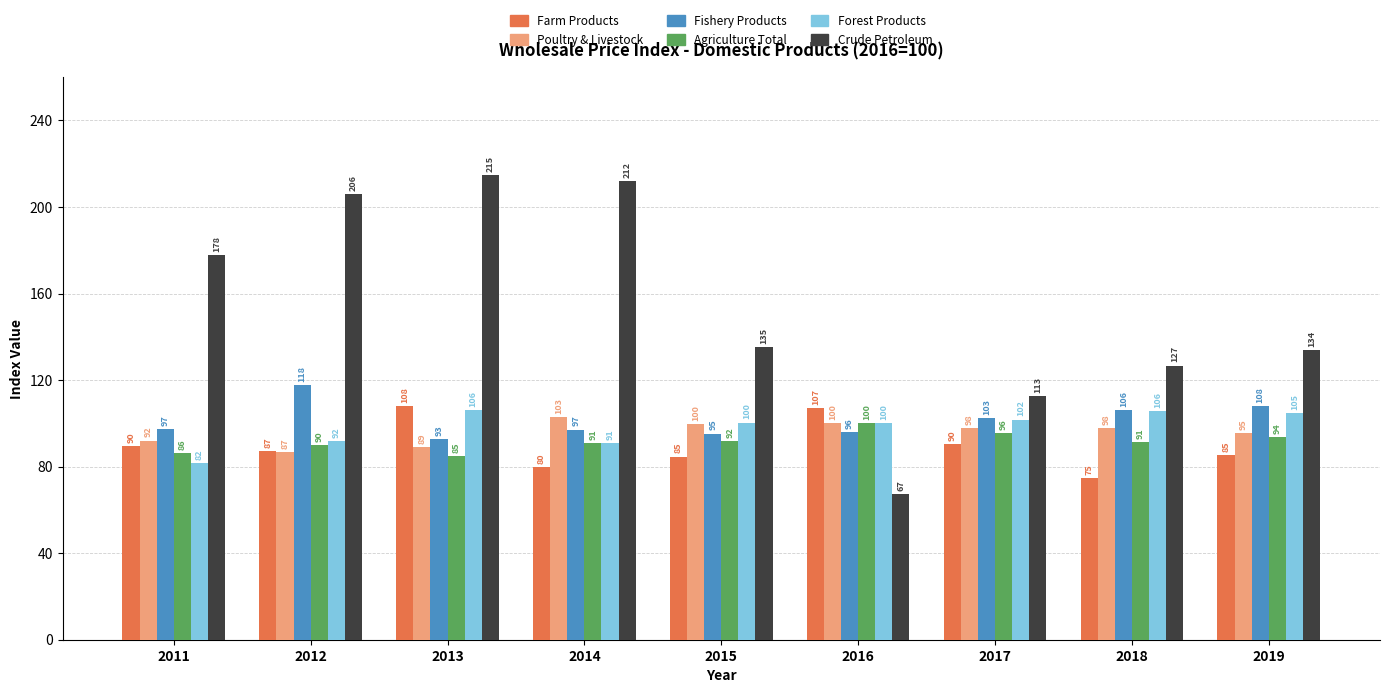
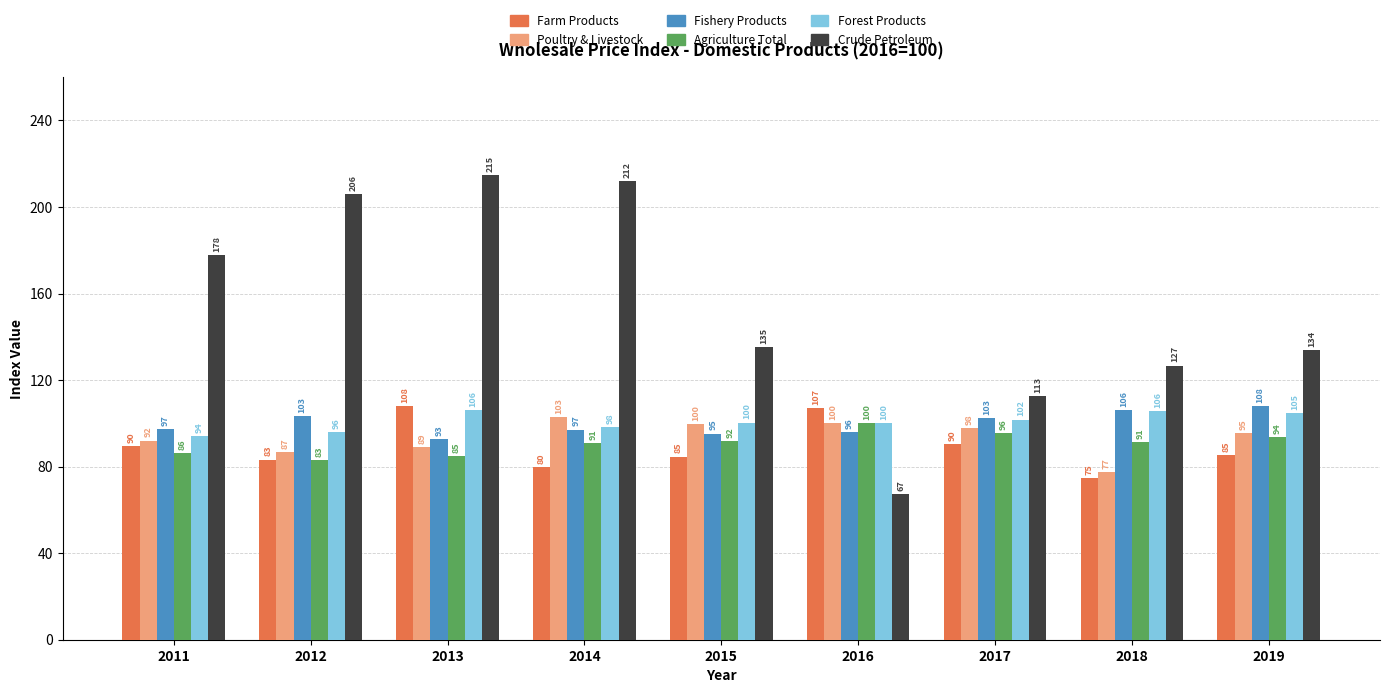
  {
    "Farm Products": {
      "2011": 90,
-     "2012": 87,
+     "2012": 83,
      "2013": 108,
      "2014": 80,
      "2015": 85,
      "2016": 107,
      "2017": 90,
      "2018": 75,
      "2019": 85
    },
    "Poultry & Livestock": {
      "2011": 92,
      "2012": 87,
      "2013": 89,
      "2014": 103,
      "2015": 100,
      "2016": 100,
      "2017": 98,
-     "2018": 98,
+     "2018": 77,
      "2019": 95
    },
    "Fishery Products": {
      "2011": 97,
-     "2012": 118,
+     "2012": 103,
      "2013": 93,
      "2014": 97,
      "2015": 95,
      "2016": 96,
      "2017": 103,
      "2018": 106,
      "2019": 108
    },
    "Agriculture Total": {
      "2011": 86,
-     "2012": 90,
+     "2012": 83,
      "2013": 85,
      "2014": 91,
      "2015": 92,
      "2016": 100,
      "2017": 96,
      "2018": 91,
      "2019": 94
    },
    "Forest Products": {
-     "2011": 82,
-     "2012": 92,
+     "2011": 94,
+     "2012": 96,
      "2013": 106,
-     "2014": 91,
+     "2014": 98,
      "2015": 100,
      "2016": 100,
      "2017": 102,
      "2018": 106,
      "2019": 105
    },
    "Crude Petroleum": {
      "2011": 178,
      "2012": 206,
      "2013": 215,
      "2014": 212,
      "2015": 135,
      "2016": 67,
      "2017": 113,
      "2018": 127,
      "2019": 134
    }
  }
